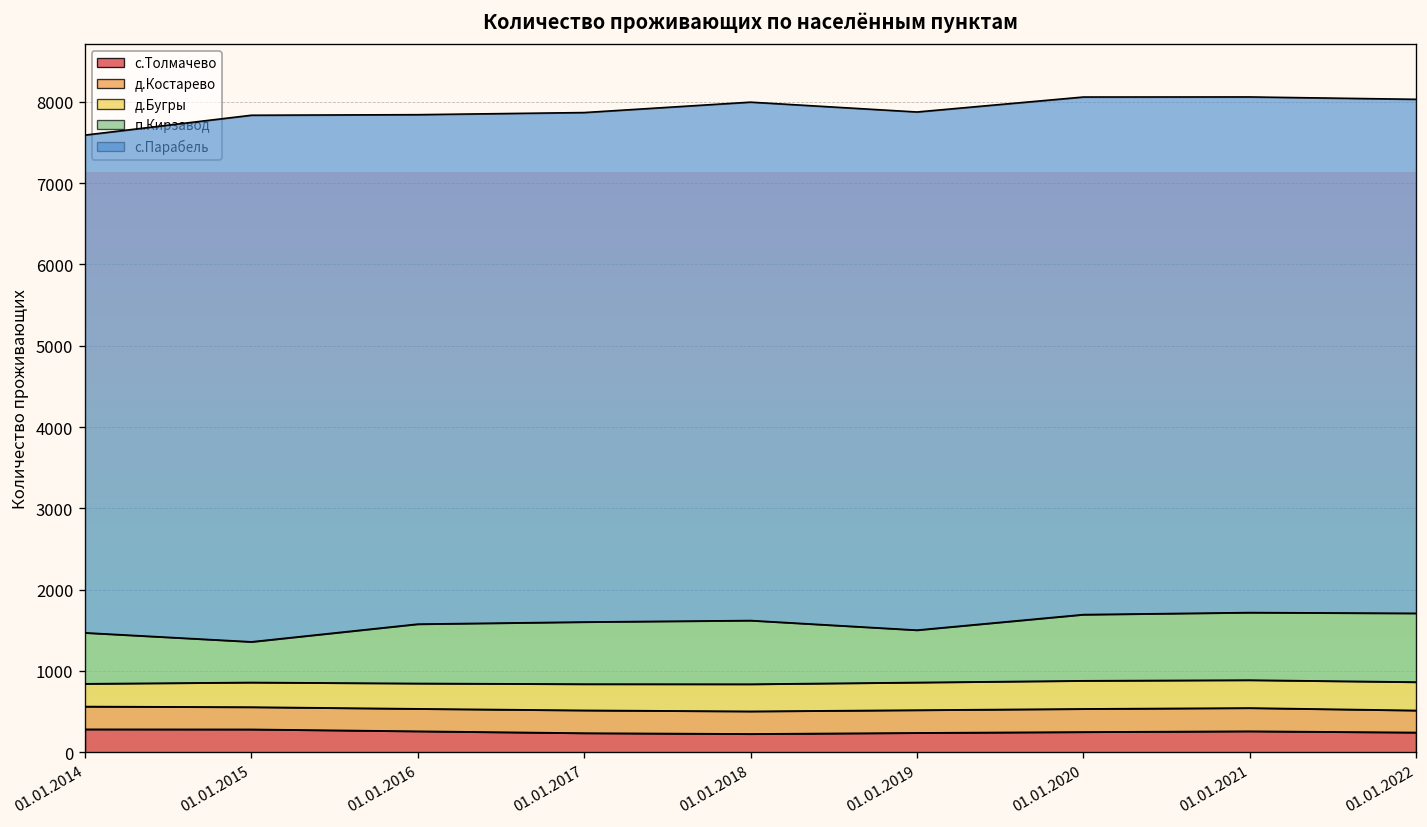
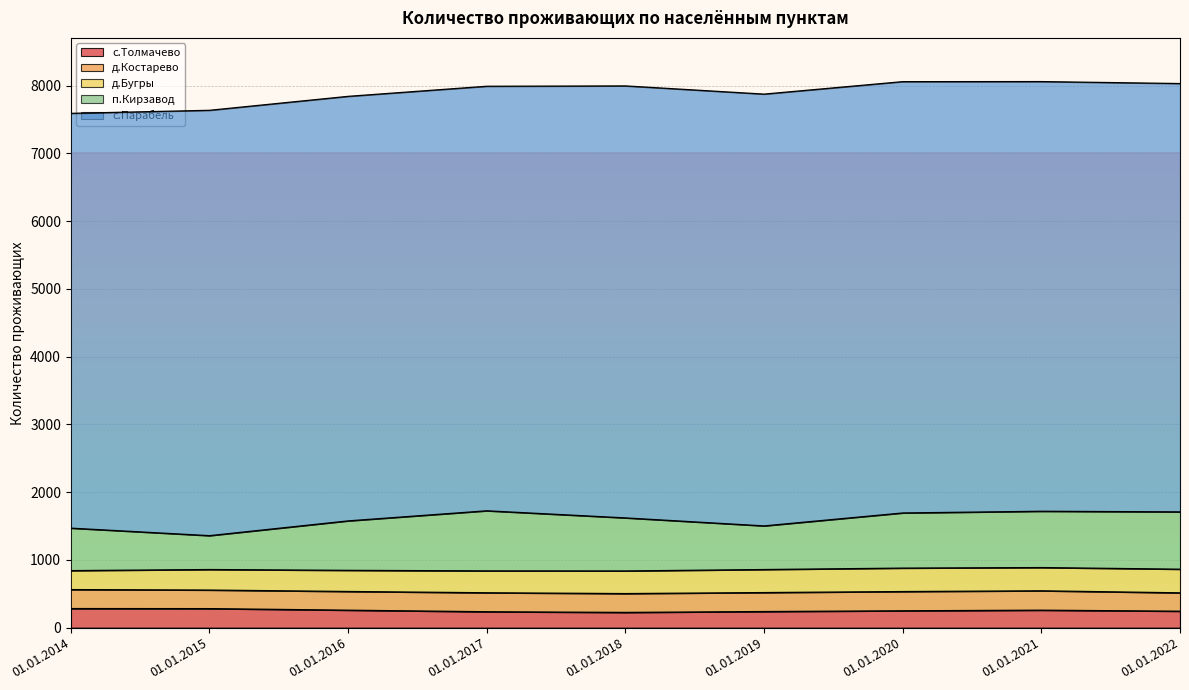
  {
    "с.Толмачево": {
      "01.01.2014": 300,
      "01.01.2015": 300,
      "01.01.2016": 300,
      "01.01.2017": 200,
      "01.01.2018": 200,
      "01.01.2019": 200,
      "01.01.2020": 200,
      "01.01.2021": 300,
      "01.01.2022": 200
    },
    "п.Кирзавод": {
      "01.01.2014": 600,
      "01.01.2015": 500,
      "01.01.2016": 700,
-     "01.01.2017": 800,
+     "01.01.2017": 900,
      "01.01.2018": 800,
      "01.01.2019": 600,
      "01.01.2020": 800,
      "01.01.2021": 800,
      "01.01.2022": 800
    },
    "с.Парабель": {
      "01.01.2014": 6100,
-     "01.01.2015": 6500,
+     "01.01.2015": 6300,
      "01.01.2016": 6300,
      "01.01.2017": 6300,
      "01.01.2018": 6400,
      "01.01.2019": 6400,
      "01.01.2020": 6400,
      "01.01.2021": 6300,
      "01.01.2022": 6300
    }
  }
